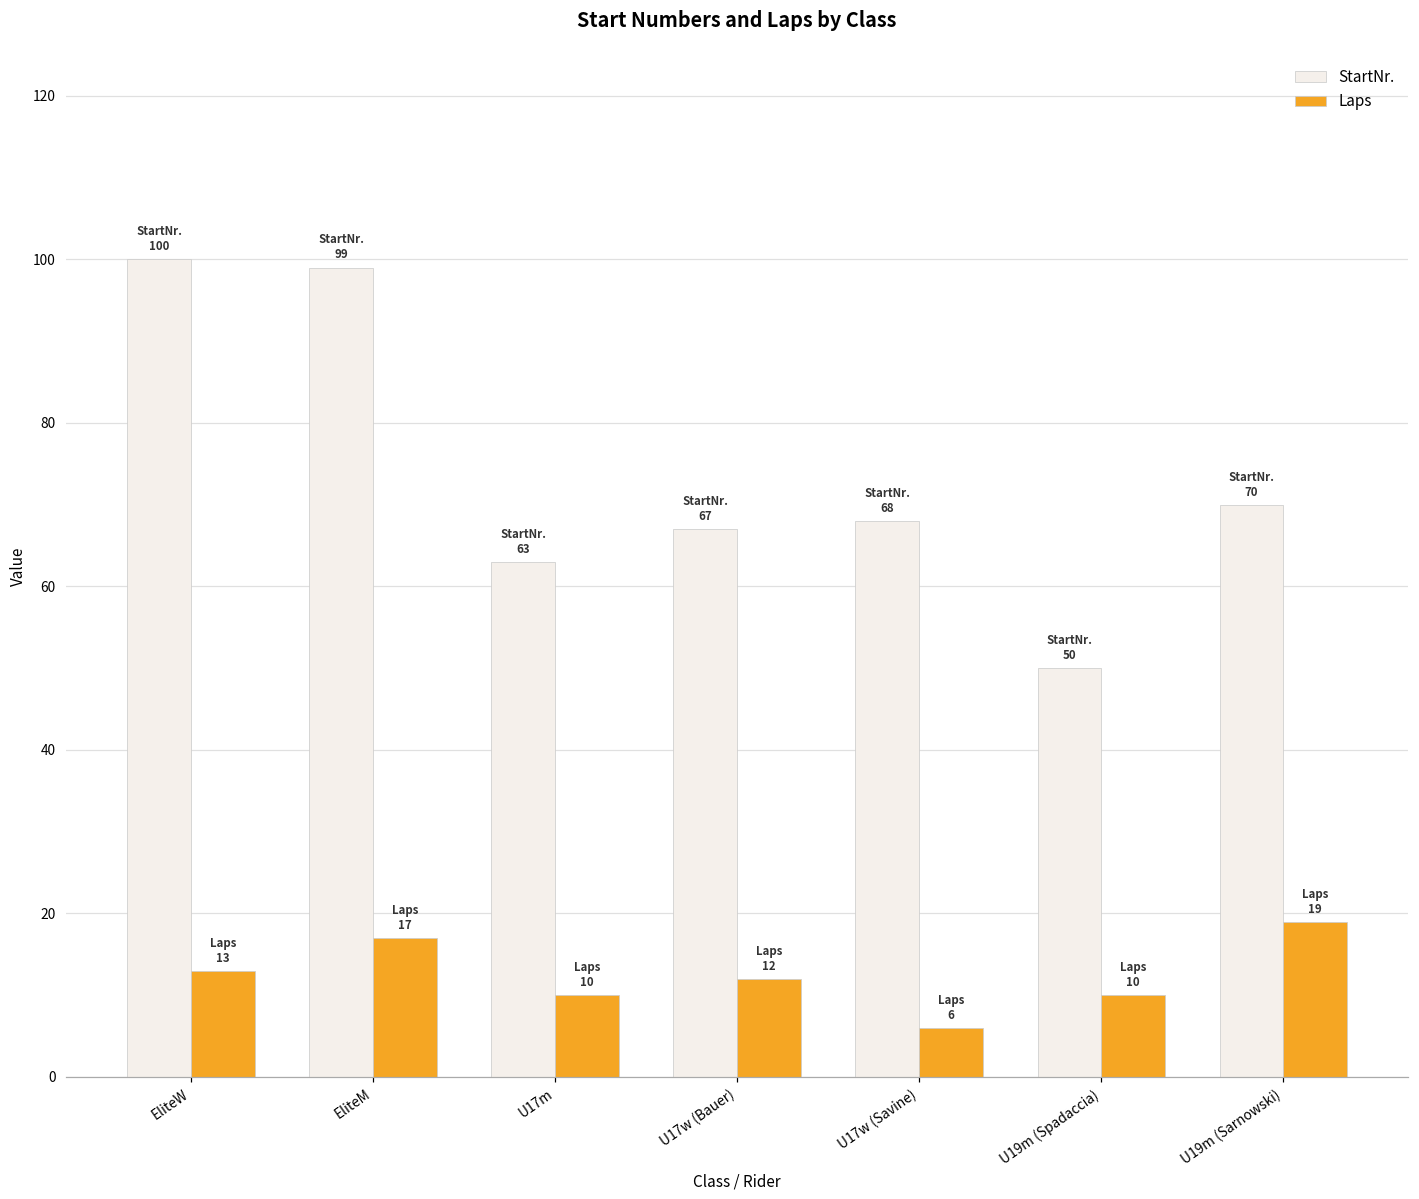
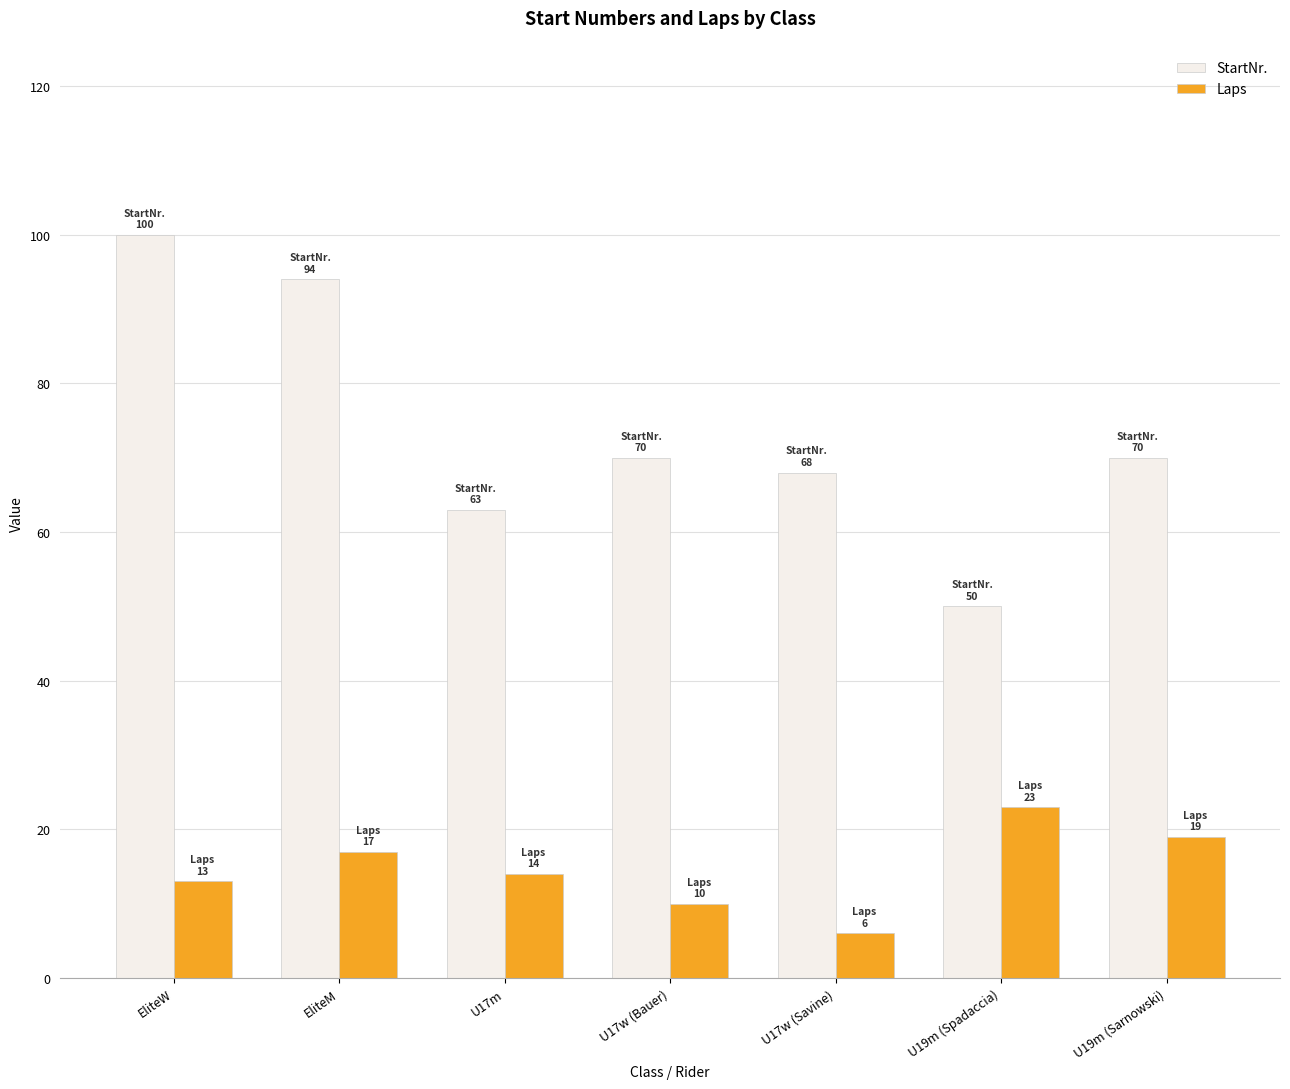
  {
    "StartNr.": {
      "EliteW": 100,
-     "EliteM": 99,
+     "EliteM": 94,
      "U17m": 63,
-     "U17w (Bauer)": 67,
+     "U17w (Bauer)": 70,
      "U17w (Savine)": 68,
      "U19m (Spadaccia)": 50,
      "U19m (Sarnowski)": 70
    },
    "Laps": {
      "EliteW": 13,
      "EliteM": 17,
-     "U17m": 10,
-     "U17w (Bauer)": 12,
+     "U17m": 14,
+     "U17w (Bauer)": 10,
      "U17w (Savine)": 6,
-     "U19m (Spadaccia)": 10,
+     "U19m (Spadaccia)": 23,
      "U19m (Sarnowski)": 19
    }
  }
